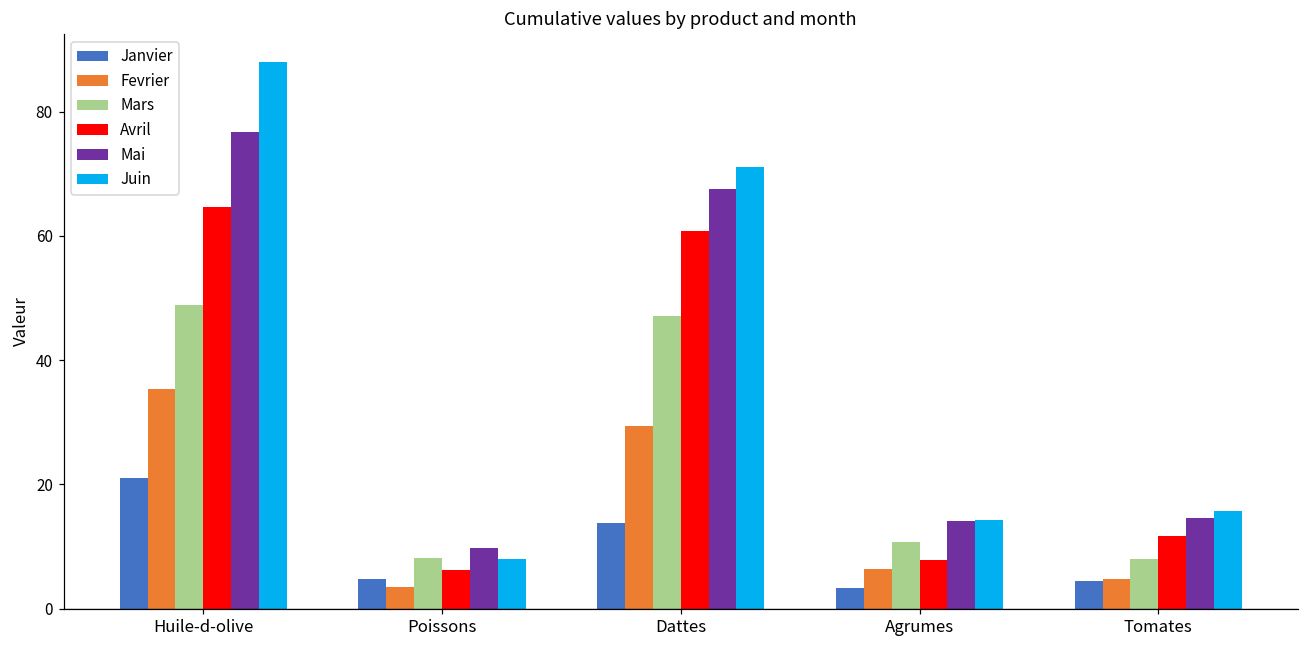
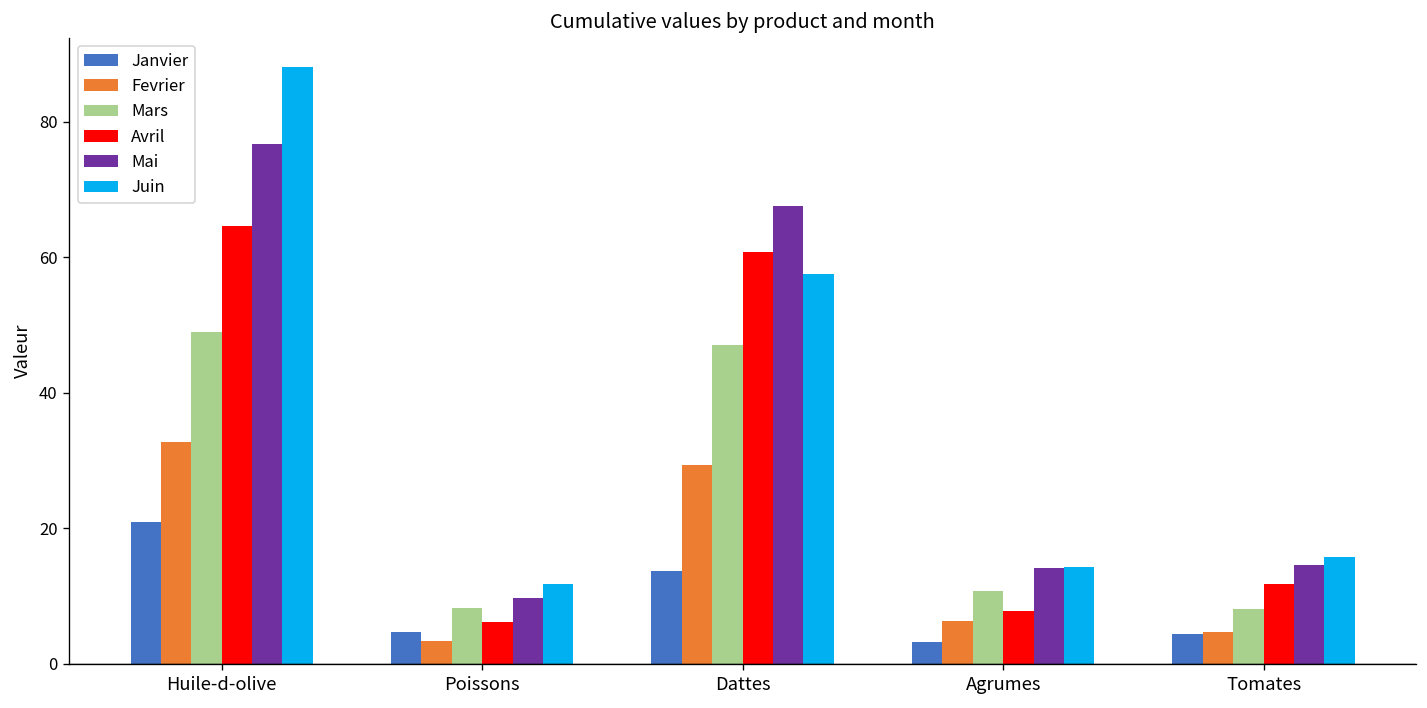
  {
    "Janvier": {
      "Huile-d-olive": 21,
      "Poissons": 5,
      "Dattes": 14,
      "Agrumes": 3,
      "Tomates": 4
    },
    "Fevrier": {
-     "Huile-d-olive": 35,
+     "Huile-d-olive": 33,
      "Poissons": 3,
      "Dattes": 29,
      "Agrumes": 6,
      "Tomates": 5
    },
    "Mars": {
      "Huile-d-olive": 49,
      "Poissons": 8,
      "Dattes": 47,
      "Agrumes": 11,
      "Tomates": 8
    },
    "Avril": {
      "Huile-d-olive": 65,
      "Poissons": 6,
      "Dattes": 61,
      "Agrumes": 8,
      "Tomates": 12
    },
    "Mai": {
      "Huile-d-olive": 77,
      "Poissons": 10,
      "Dattes": 68,
      "Agrumes": 14,
      "Tomates": 15
    },
    "Juin": {
      "Huile-d-olive": 88,
-     "Poissons": 8,
-     "Dattes": 71,
+     "Poissons": 12,
+     "Dattes": 58,
      "Agrumes": 14,
      "Tomates": 16
    }
  }
